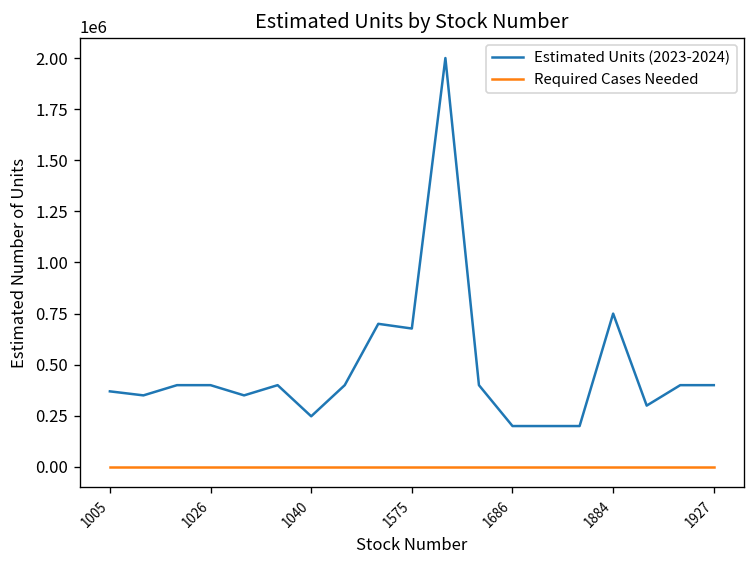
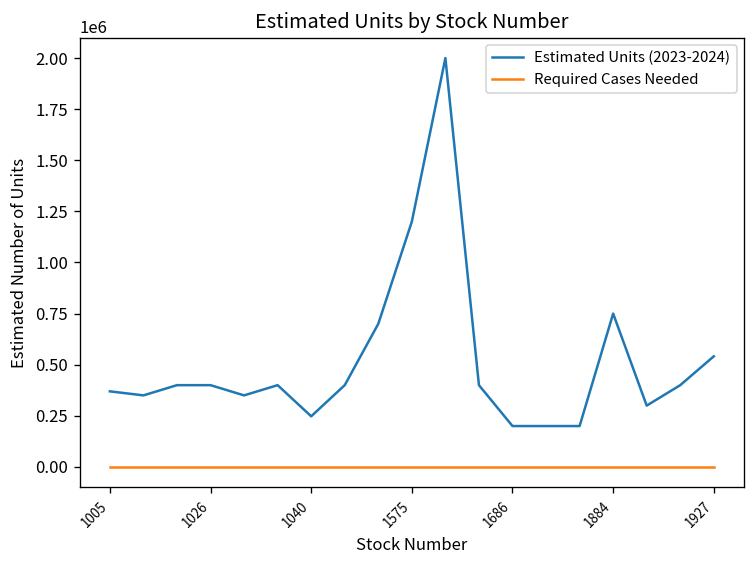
  {
    "Estimated Units (2023-2024)": {
      "1005": 370000,
      "1026": 400000,
      "1040": 250000,
-     "1575": 680000,
+     "1575": 1200000,
      "1686": 200000,
      "1884": 750000,
-     "1927": 400000
+     "1927": 540000
    },
    "Required Cases Needed": {
      "1005": 0,
      "1026": 0,
      "1040": 0,
      "1575": 0,
      "1686": 0,
      "1884": 0,
      "1927": 0
    }
  }
